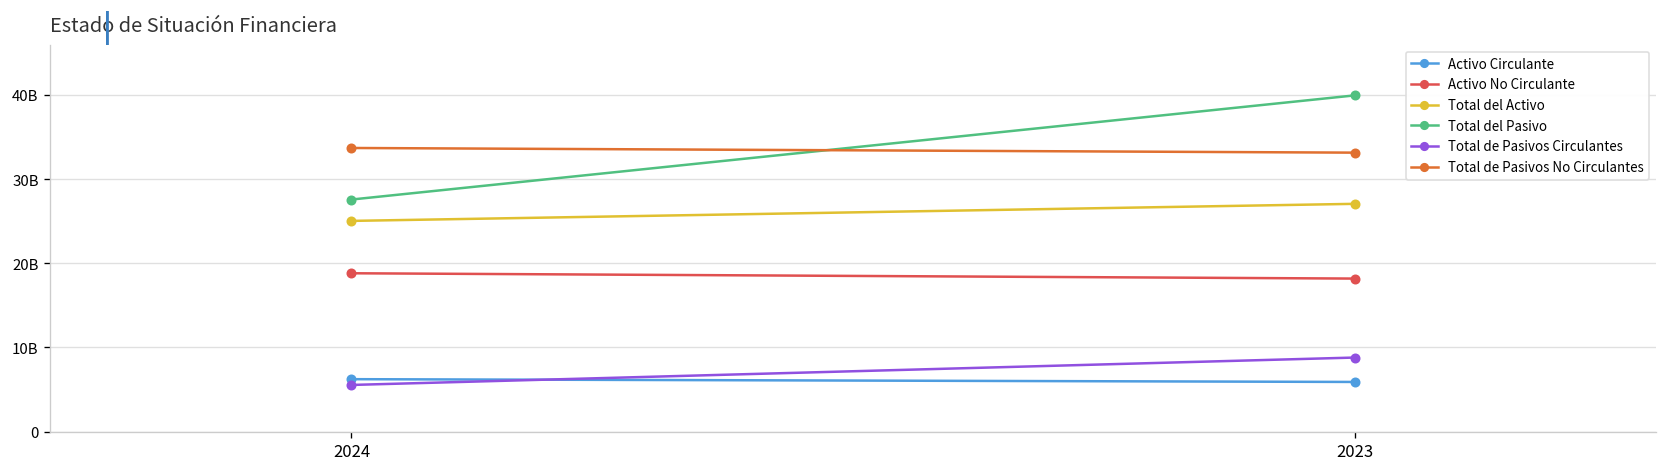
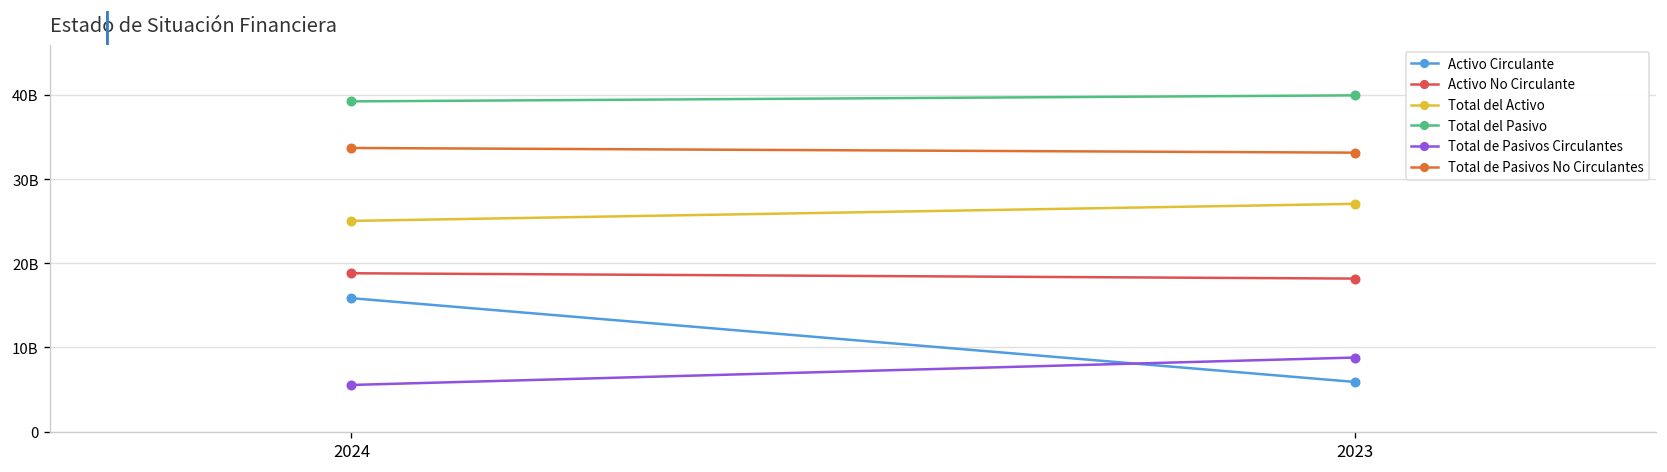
  {
    "Activo Circulante": {
-     "2024": 6000000000,
+     "2024": 16000000000,
      "2023": 6000000000
    },
    "Total del Activo": {
      "2024": 25000000000,
      "2023": 27000000000
    },
    "Total del Pasivo": {
-     "2024": 28000000000,
+     "2024": 39000000000,
      "2023": 40000000000
    },
    "Total de Pasivos Circulantes": {
      "2024": 6000000000,
      "2023": 9000000000
    }
  }
